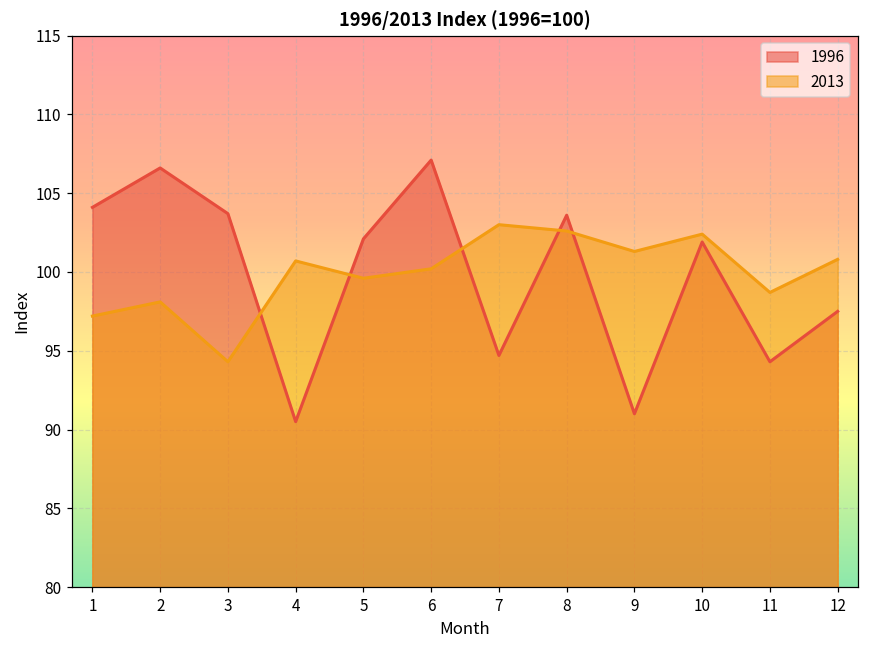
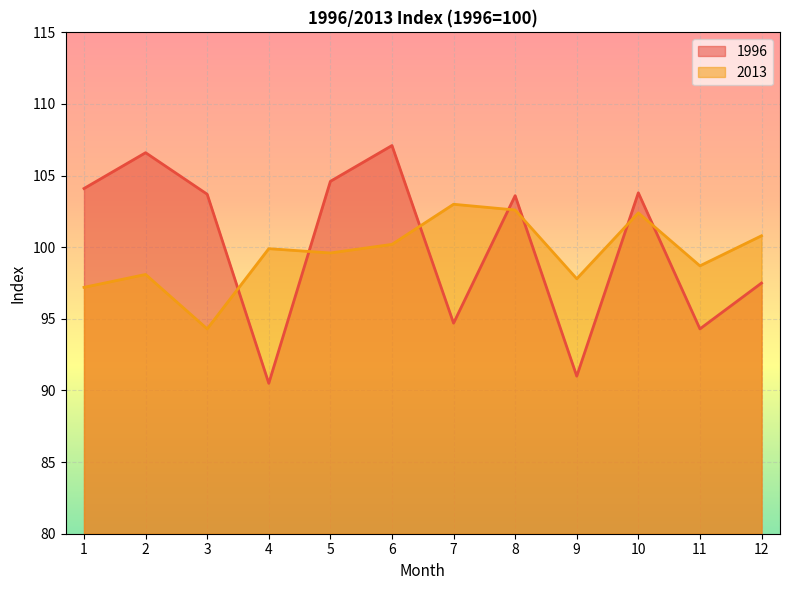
  {
    "1996": {
      "1": 104.1,
      "2": 106.6,
      "3": 103.7,
      "4": 90.5,
-     "5": 102.1,
+     "5": 104.6,
      "6": 107.1,
      "7": 94.7,
      "8": 103.6,
      "9": 91.0,
-     "10": 101.9,
+     "10": 103.8,
      "11": 94.3,
      "12": 97.5
    },
    "2013": {
      "1": 97.2,
      "2": 98.1,
      "3": 94.3,
-     "4": 100.7,
+     "4": 99.9,
      "5": 99.6,
      "6": 100.2,
      "7": 103.0,
      "8": 102.6,
-     "9": 101.3,
+     "9": 97.8,
      "10": 102.4,
      "11": 98.7,
      "12": 100.8
    }
  }
